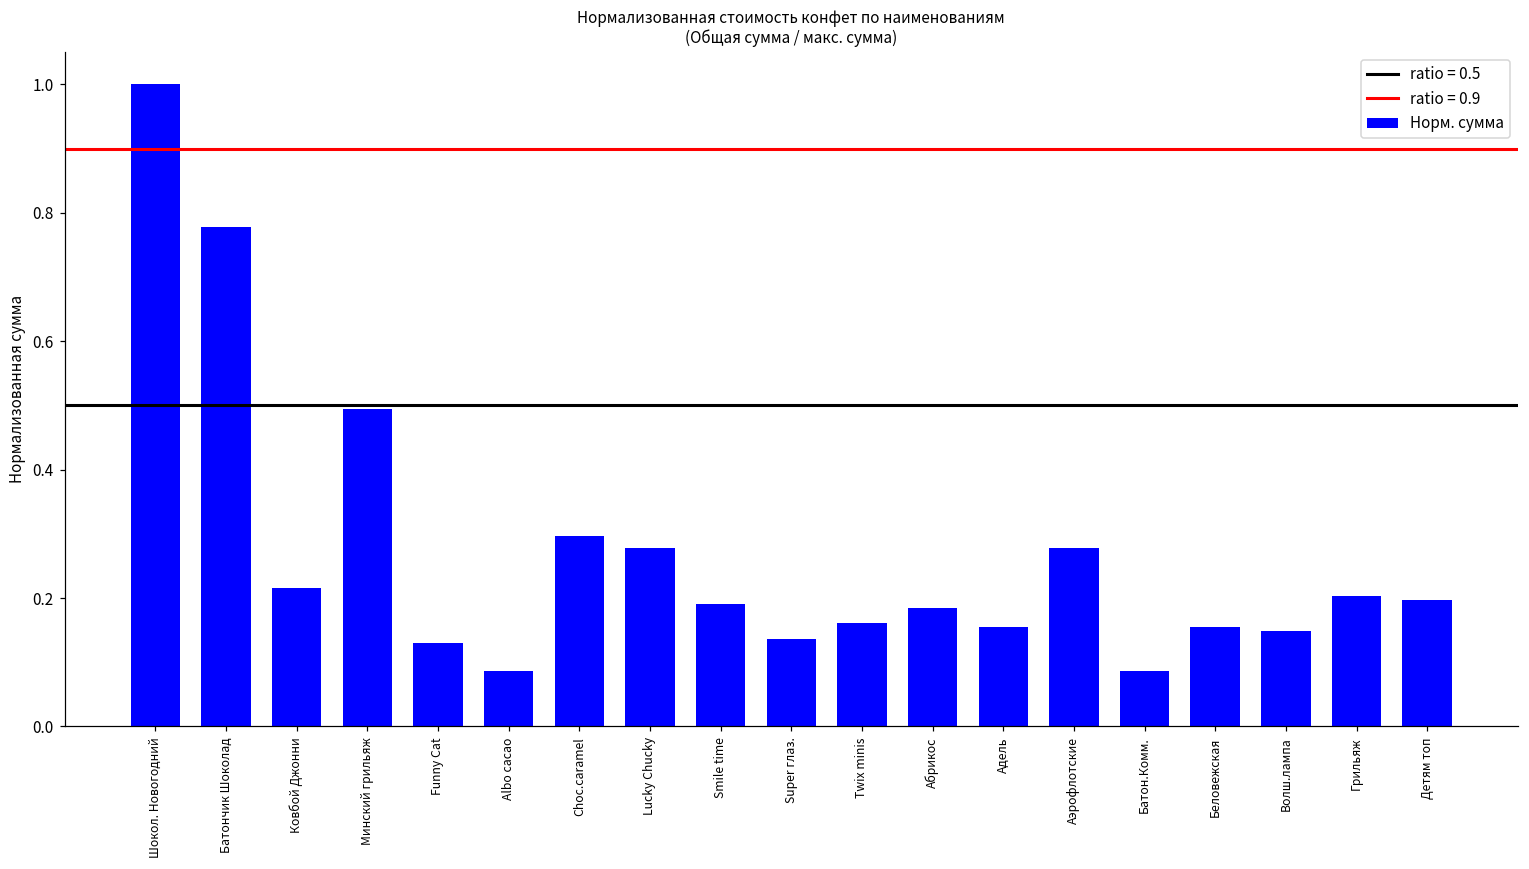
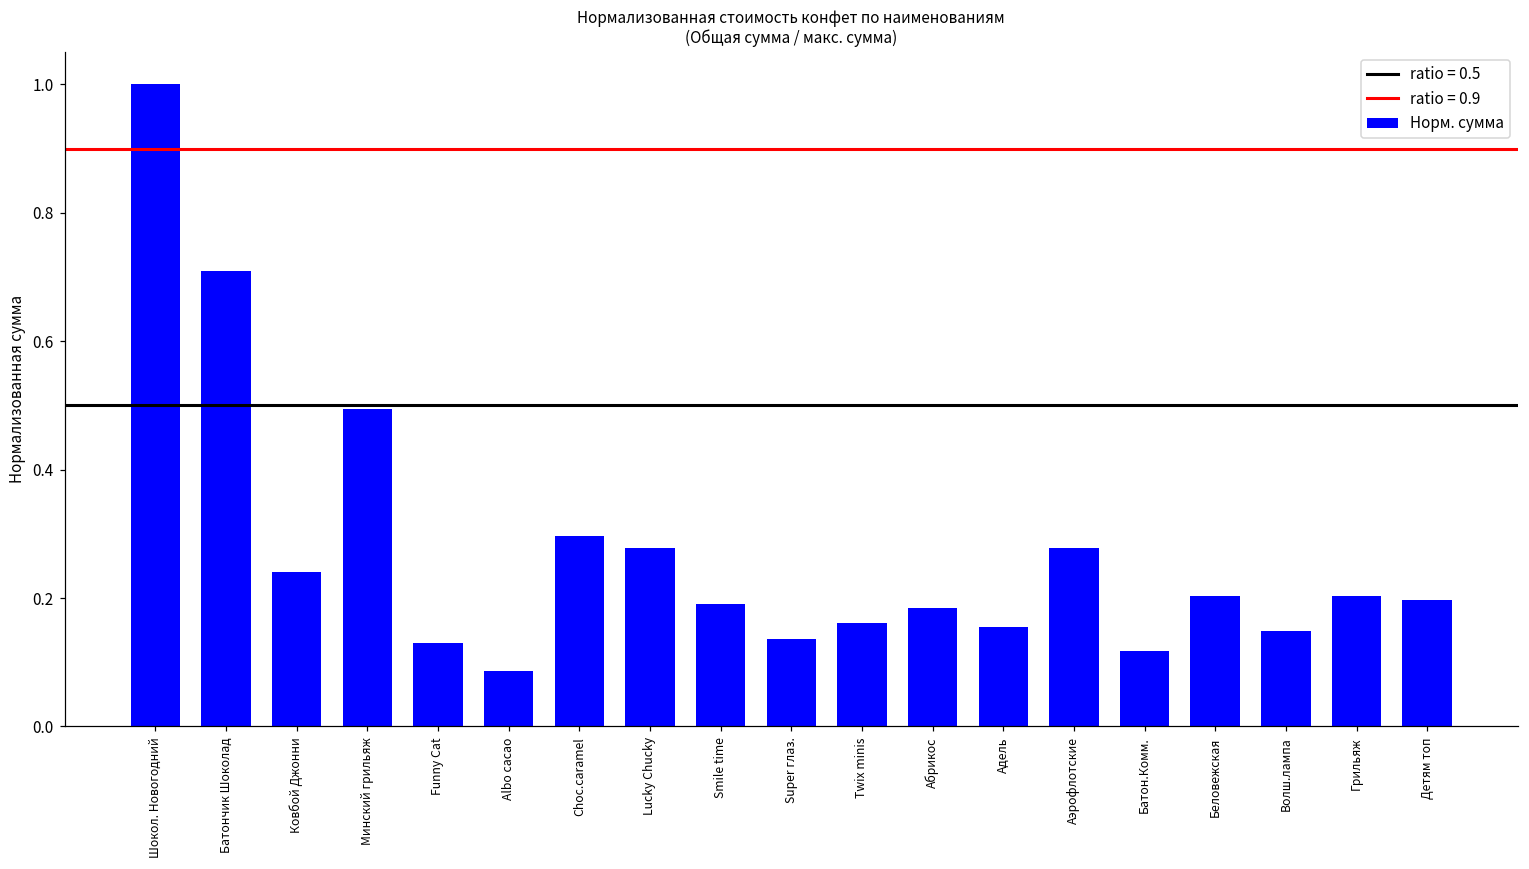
  {
    "Шокол. Новогодний": 1.00,
-   "Батончик Шоколад": 0.78,
-   "Ковбой Джонни": 0.22,
+   "Батончик Шоколад": 0.71,
+   "Ковбой Джонни": 0.24,
    "Минский грильяж": 0.49,
    "Funny Cat": 0.13,
    "Albo cacao": 0.09,
    "Choc.caramel": 0.30,
    "Lucky Chucky": 0.28,
    "Smile time": 0.19,
    "Super глаз.": 0.14,
    "Twix minis": 0.16,
    "Абрикос": 0.19,
    "Адель": 0.15,
    "Аэрофлотские": 0.28,
-   "Батон.Комм.": 0.09,
-   "Беловежская": 0.15,
+   "Батон.Комм.": 0.12,
+   "Беловежская": 0.20,
    "Волш.лампа": 0.15,
    "Грильяж": 0.20,
    "Детям топ": 0.20
  }
